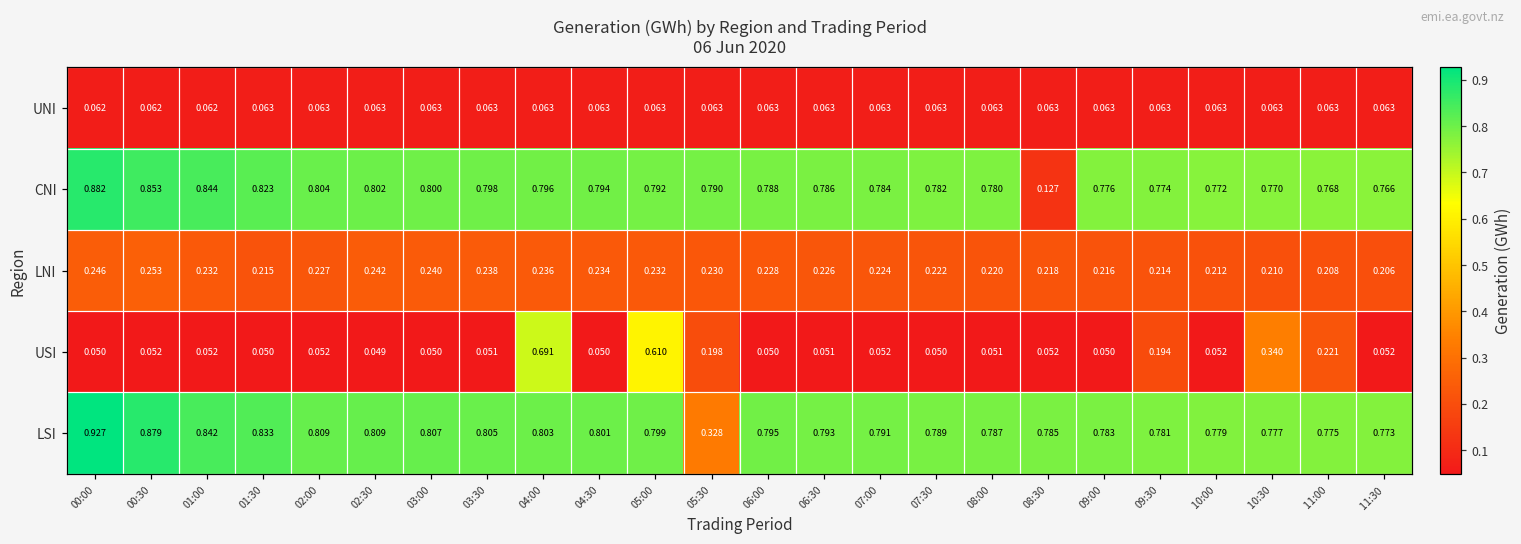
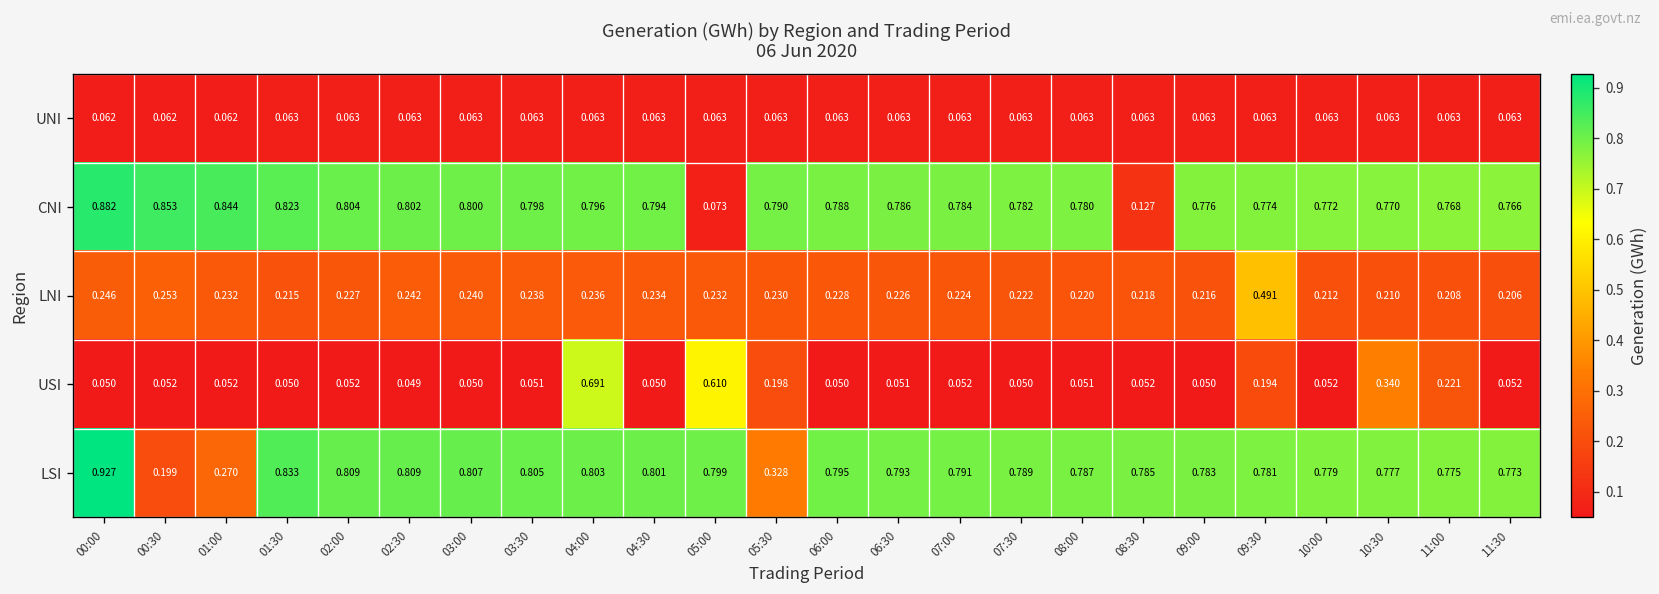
  {
    "UNI": {
      "00:00": 0.062,
      "00:30": 0.062,
      "01:00": 0.062,
      "01:30": 0.063,
      "02:00": 0.063,
      "02:30": 0.063,
      "03:00": 0.063,
      "03:30": 0.063,
      "04:00": 0.063,
      "04:30": 0.063,
      "05:00": 0.063,
      "05:30": 0.063,
      "06:00": 0.063,
      "06:30": 0.063,
      "07:00": 0.063,
      "07:30": 0.063,
      "08:00": 0.063,
      "08:30": 0.063,
      "09:00": 0.063,
      "09:30": 0.063,
      "10:00": 0.063,
      "10:30": 0.063,
      "11:00": 0.063,
      "11:30": 0.063
    },
    "CNI": {
      "00:00": 0.882,
      "00:30": 0.853,
      "01:00": 0.844,
      "01:30": 0.823,
      "02:00": 0.804,
      "02:30": 0.802,
      "03:00": 0.800,
      "03:30": 0.798,
      "04:00": 0.796,
      "04:30": 0.794,
-     "05:00": 0.792,
+     "05:00": 0.073,
      "05:30": 0.790,
      "06:00": 0.788,
      "06:30": 0.786,
      "07:00": 0.784,
      "07:30": 0.782,
      "08:00": 0.780,
      "08:30": 0.127,
      "09:00": 0.776,
      "09:30": 0.774,
      "10:00": 0.772,
      "10:30": 0.770,
      "11:00": 0.768,
      "11:30": 0.766
    },
    "LNI": {
      "00:00": 0.246,
      "00:30": 0.253,
      "01:00": 0.232,
      "01:30": 0.215,
      "02:00": 0.227,
      "02:30": 0.242,
      "03:00": 0.240,
      "03:30": 0.238,
      "04:00": 0.236,
      "04:30": 0.234,
      "05:00": 0.232,
      "05:30": 0.230,
      "06:00": 0.228,
      "06:30": 0.226,
      "07:00": 0.224,
      "07:30": 0.222,
      "08:00": 0.220,
      "08:30": 0.218,
      "09:00": 0.216,
-     "09:30": 0.214,
+     "09:30": 0.491,
      "10:00": 0.212,
      "10:30": 0.210,
      "11:00": 0.208,
      "11:30": 0.206
    },
    "USI": {
      "00:00": 0.050,
      "00:30": 0.052,
      "01:00": 0.052,
      "01:30": 0.050,
      "02:00": 0.052,
      "02:30": 0.049,
      "03:00": 0.050,
      "03:30": 0.051,
      "04:00": 0.691,
      "04:30": 0.050,
      "05:00": 0.610,
      "05:30": 0.198,
      "06:00": 0.050,
      "06:30": 0.051,
      "07:00": 0.052,
      "07:30": 0.050,
      "08:00": 0.051,
      "08:30": 0.052,
      "09:00": 0.050,
      "09:30": 0.194,
      "10:00": 0.052,
      "10:30": 0.340,
      "11:00": 0.221,
      "11:30": 0.052
    },
    "LSI": {
      "00:00": 0.927,
-     "00:30": 0.879,
-     "01:00": 0.842,
+     "00:30": 0.199,
+     "01:00": 0.270,
      "01:30": 0.833,
      "02:00": 0.809,
      "02:30": 0.809,
      "03:00": 0.807,
      "03:30": 0.805,
      "04:00": 0.803,
      "04:30": 0.801,
      "05:00": 0.799,
      "05:30": 0.328,
      "06:00": 0.795,
      "06:30": 0.793,
      "07:00": 0.791,
      "07:30": 0.789,
      "08:00": 0.787,
      "08:30": 0.785,
      "09:00": 0.783,
      "09:30": 0.781,
      "10:00": 0.779,
      "10:30": 0.777,
      "11:00": 0.775,
      "11:30": 0.773
    }
  }
